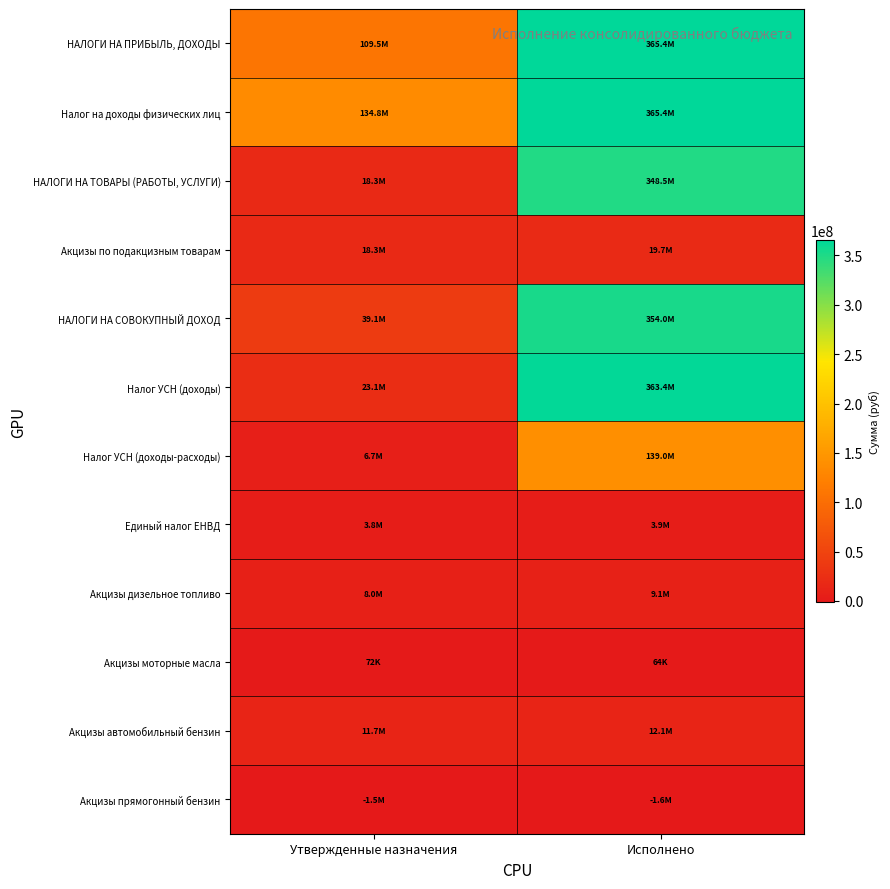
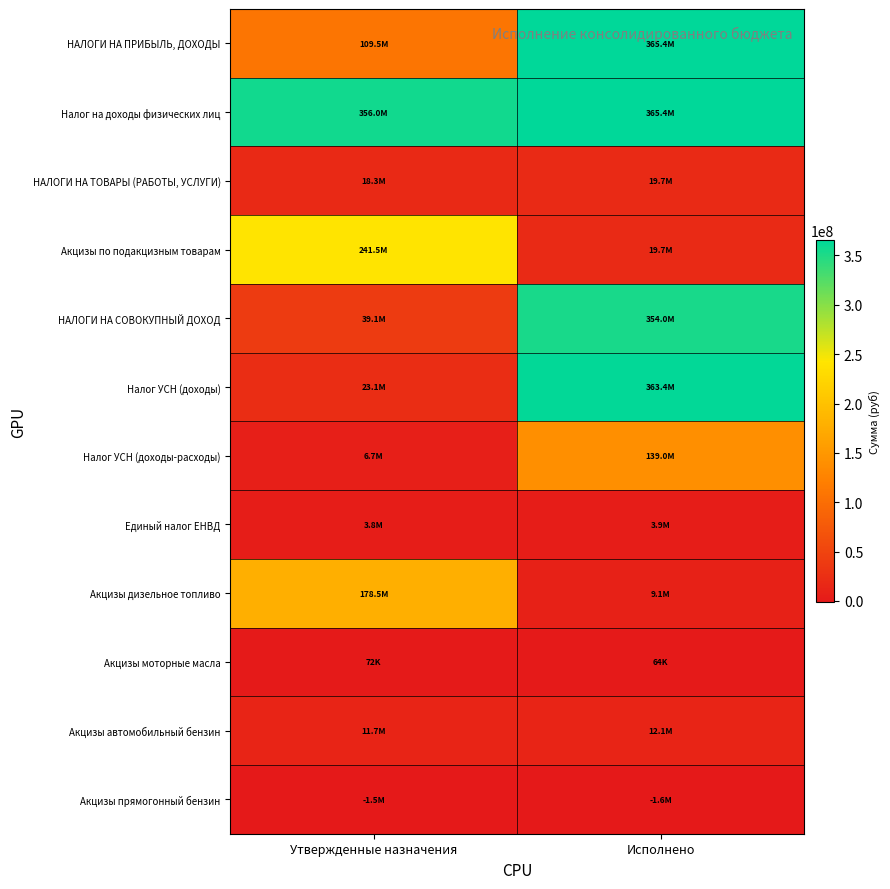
  {
    "НАЛОГИ НА ПРИБЫЛЬ, ДОХОДЫ": {
      "Утвержденные назначения": "109.5M",
      "Исполнено": "365.4M"
    },
    "Налог на доходы физических лиц": {
-     "Утвержденные назначения": "134.8M",
+     "Утвержденные назначения": "356.0M",
      "Исполнено": "365.4M"
    },
    "НАЛОГИ НА ТОВАРЫ (РАБОТЫ, УСЛУГИ)": {
      "Утвержденные назначения": "18.3M",
-     "Исполнено": "348.5M"
+     "Исполнено": "19.7M"
    },
    "Акцизы по подакцизным товарам": {
-     "Утвержденные назначения": "18.3M",
+     "Утвержденные назначения": "241.5M",
      "Исполнено": "19.7M"
    },
    "НАЛОГИ НА СОВОКУПНЫЙ ДОХОД": {
      "Утвержденные назначения": "39.1M",
      "Исполнено": "354.0M"
    },
    "Налог УСН (доходы)": {
      "Утвержденные назначения": "23.1M",
      "Исполнено": "363.4M"
    },
    "Налог УСН (доходы-расходы)": {
      "Утвержденные назначения": "6.7M",
      "Исполнено": "139.0M"
    },
    "Единый налог ЕНВД": {
      "Утвержденные назначения": "3.8M",
      "Исполнено": "3.9M"
    },
    "Акцизы дизельное топливо": {
-     "Утвержденные назначения": "8.0M",
+     "Утвержденные назначения": "178.5M",
      "Исполнено": "9.1M"
    },
    "Акцизы моторные масла": {
      "Утвержденные назначения": "72K",
      "Исполнено": "64K"
    },
    "Акцизы автомобильный бензин": {
      "Утвержденные назначения": "11.7M",
      "Исполнено": "12.1M"
    },
    "Акцизы прямогонный бензин": {
      "Утвержденные назначения": "-1.5M",
      "Исполнено": "-1.6M"
    }
  }
